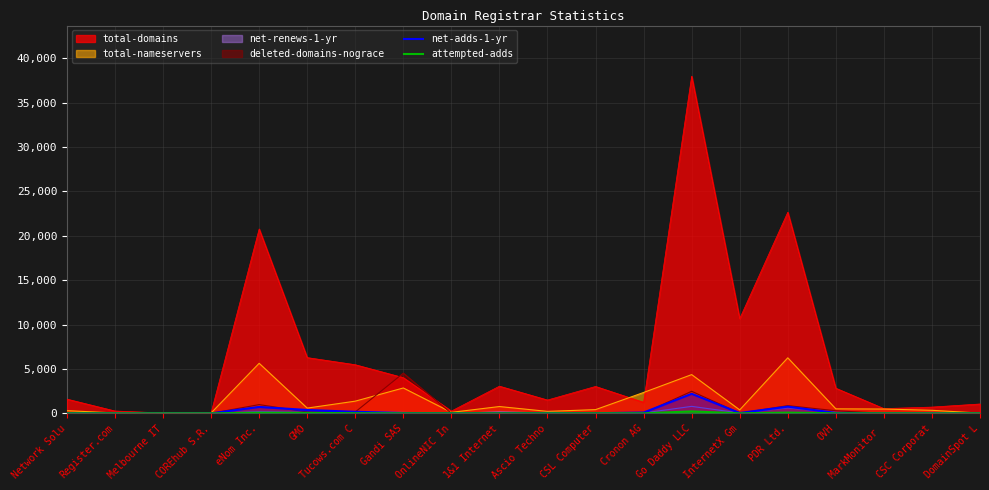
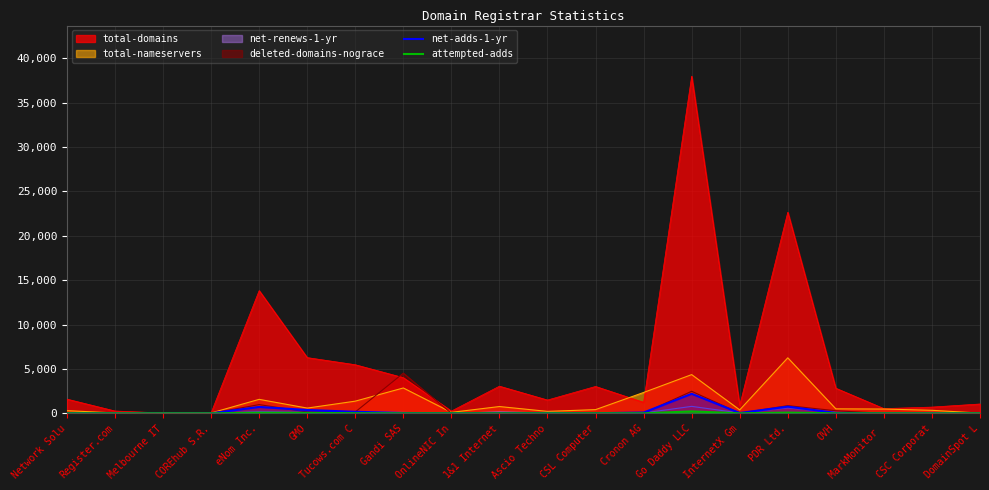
  {
    "total-domains": {
      "Network Solu": "2,000",
-     "eNom Inc.": "21,000",
+     "eNom Inc.": "14,000",
      "GMO": "6,000",
      "Tucows.com C": "5,000",
      "Gandi SAS": "4,000",
      "1&1 Internet": "3,000",
      "Ascio Techno": "2,000",
      "CSL Computer": "3,000",
      "Cronon AG": "1,000",
      "Go Daddy LLC": "38,000",
-     "InternetX Gm": "11,000",
+     "InternetX Gm": "1,000",
      "PDR Ltd.": "23,000",
      "OVH": "3,000",
      "CSC Corporat": "1,000",
      "DomainSpot L": "1,000"
    },
    "total-nameservers": {
-     "eNom Inc.": "6,000",
+     "eNom Inc.": "2,000",
      "Tucows.com C": "1,000",
      "Gandi SAS": "3,000",
      "1&1 Internet": "1,000",
      "CSL Computer": "0",
      "Cronon AG": "2,000",
      "Go Daddy LLC": "4,000",
      "InternetX Gm": "0",
      "PDR Ltd.": "6,000"
    },
    "net-renews-1-yr": {
      "Go Daddy LLC": "1,000"
    },
    "deleted-domains-nograce": {
      "Gandi SAS": "5,000"
    },
    "attempted-adds": {
      "Go Daddy LLC": "0",
      "PDR Ltd.": "0"
    }
  }
